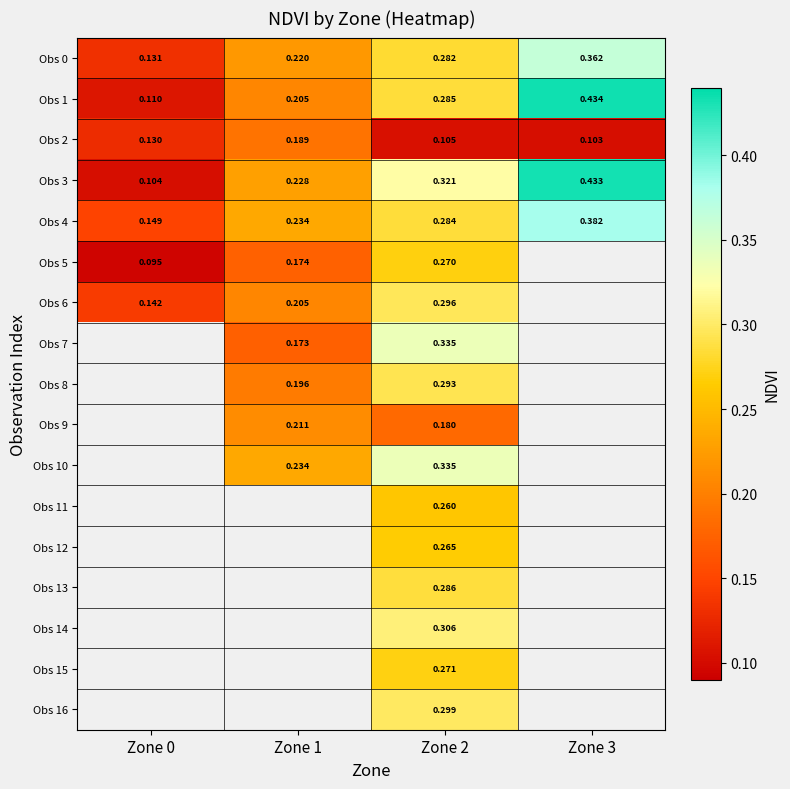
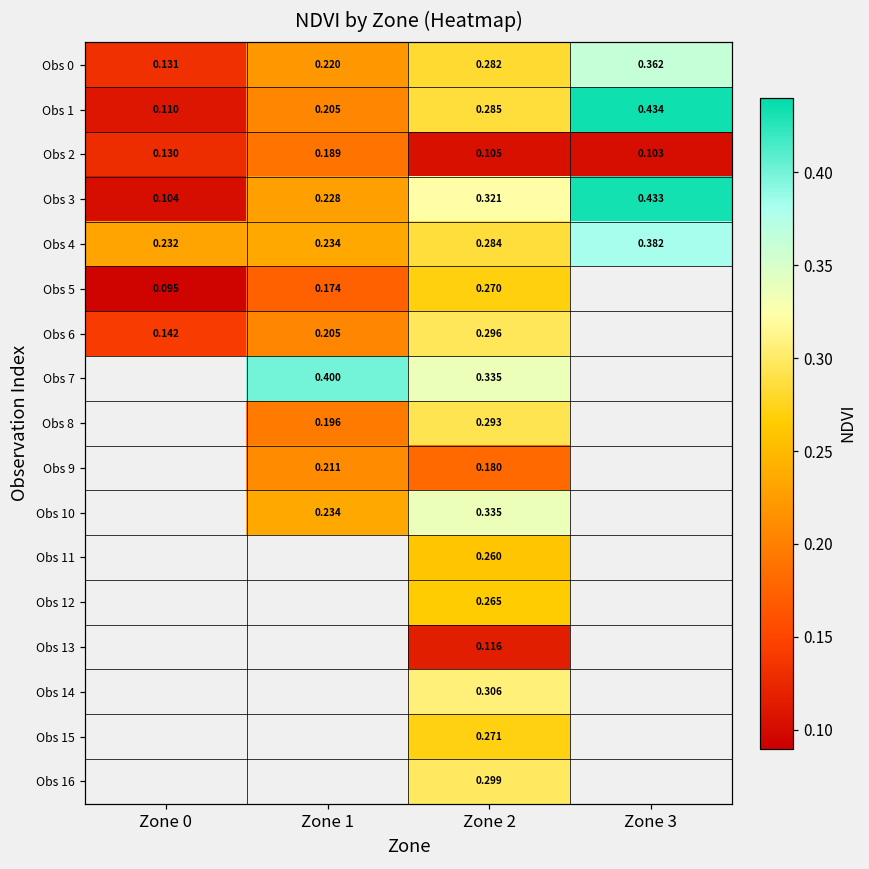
  {
    "Obs 0": {
      "Zone 0": 0.131,
      "Zone 1": 0.220,
      "Zone 2": 0.282,
      "Zone 3": 0.362
    },
    "Obs 1": {
      "Zone 0": 0.110,
      "Zone 1": 0.205,
      "Zone 2": 0.285,
      "Zone 3": 0.434
    },
    "Obs 2": {
      "Zone 0": 0.130,
      "Zone 1": 0.189,
      "Zone 2": 0.105,
      "Zone 3": 0.103
    },
    "Obs 3": {
      "Zone 0": 0.104,
      "Zone 1": 0.228,
      "Zone 2": 0.321,
      "Zone 3": 0.433
    },
    "Obs 4": {
-     "Zone 0": 0.149,
+     "Zone 0": 0.232,
      "Zone 1": 0.234,
      "Zone 2": 0.284,
      "Zone 3": 0.382
    },
    "Obs 5": {
      "Zone 0": 0.095,
      "Zone 1": 0.174,
      "Zone 2": 0.270
    },
    "Obs 6": {
      "Zone 0": 0.142,
      "Zone 1": 0.205,
      "Zone 2": 0.296
    },
    "Obs 7": {
-     "Zone 1": 0.173,
+     "Zone 1": 0.400,
      "Zone 2": 0.335
    },
    "Obs 8": {
      "Zone 1": 0.196,
      "Zone 2": 0.293
    },
    "Obs 9": {
      "Zone 1": 0.211,
      "Zone 2": 0.180
    },
    "Obs 10": {
      "Zone 1": 0.234,
      "Zone 2": 0.335
    },
    "Obs 11": {
      "Zone 2": 0.260
    },
    "Obs 12": {
      "Zone 2": 0.265
    },
    "Obs 13": {
-     "Zone 2": 0.286
+     "Zone 2": 0.116
    },
    "Obs 14": {
      "Zone 2": 0.306
    },
    "Obs 15": {
      "Zone 2": 0.271
    },
    "Obs 16": {
      "Zone 2": 0.299
    }
  }
